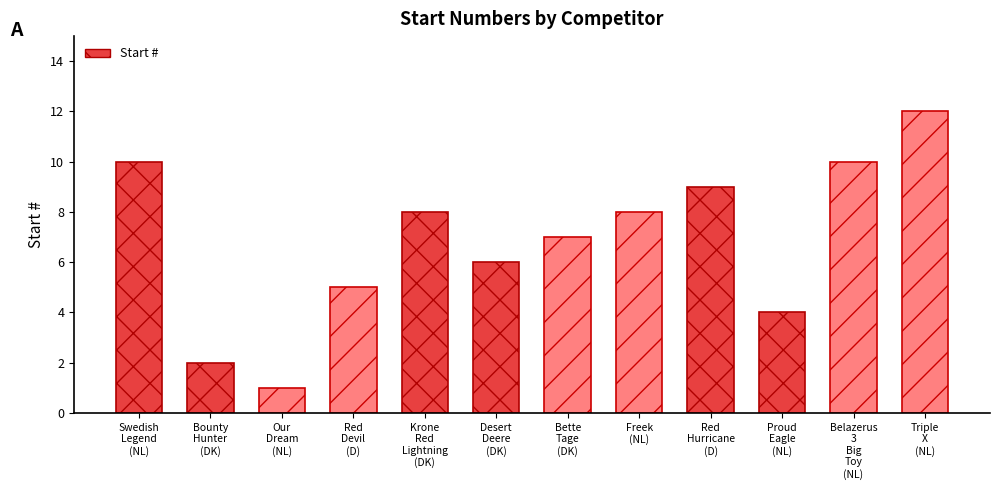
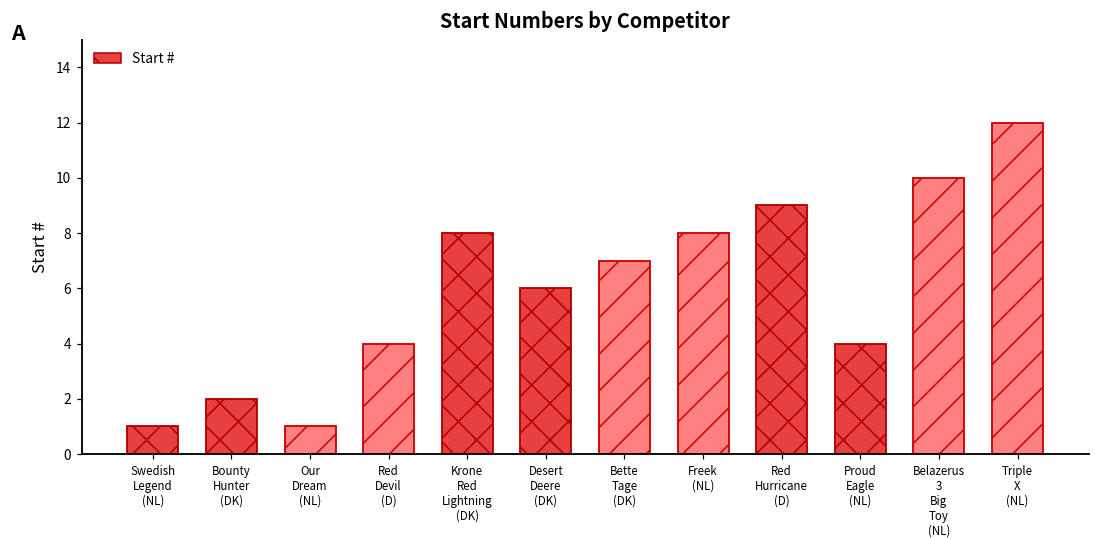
  {
-   "Swedish Legend (NL)": 10,
+   "Swedish Legend (NL)": 1,
    "Bounty Hunter (DK)": 2,
    "Our Dream (NL)": 1,
-   "Red Devil (D)": 5,
+   "Red Devil (D)": 4,
    "Krone Red Lightning (DK)": 8,
    "Desert Deere (DK)": 6,
    "Bette Tage (DK)": 7,
    "Freek (NL)": 8,
    "Red Hurricane (D)": 9,
    "Proud Eagle (NL)": 4,
    "Belazerus 3 Big Toy (NL)": 10,
    "Triple X (NL)": 12
  }
